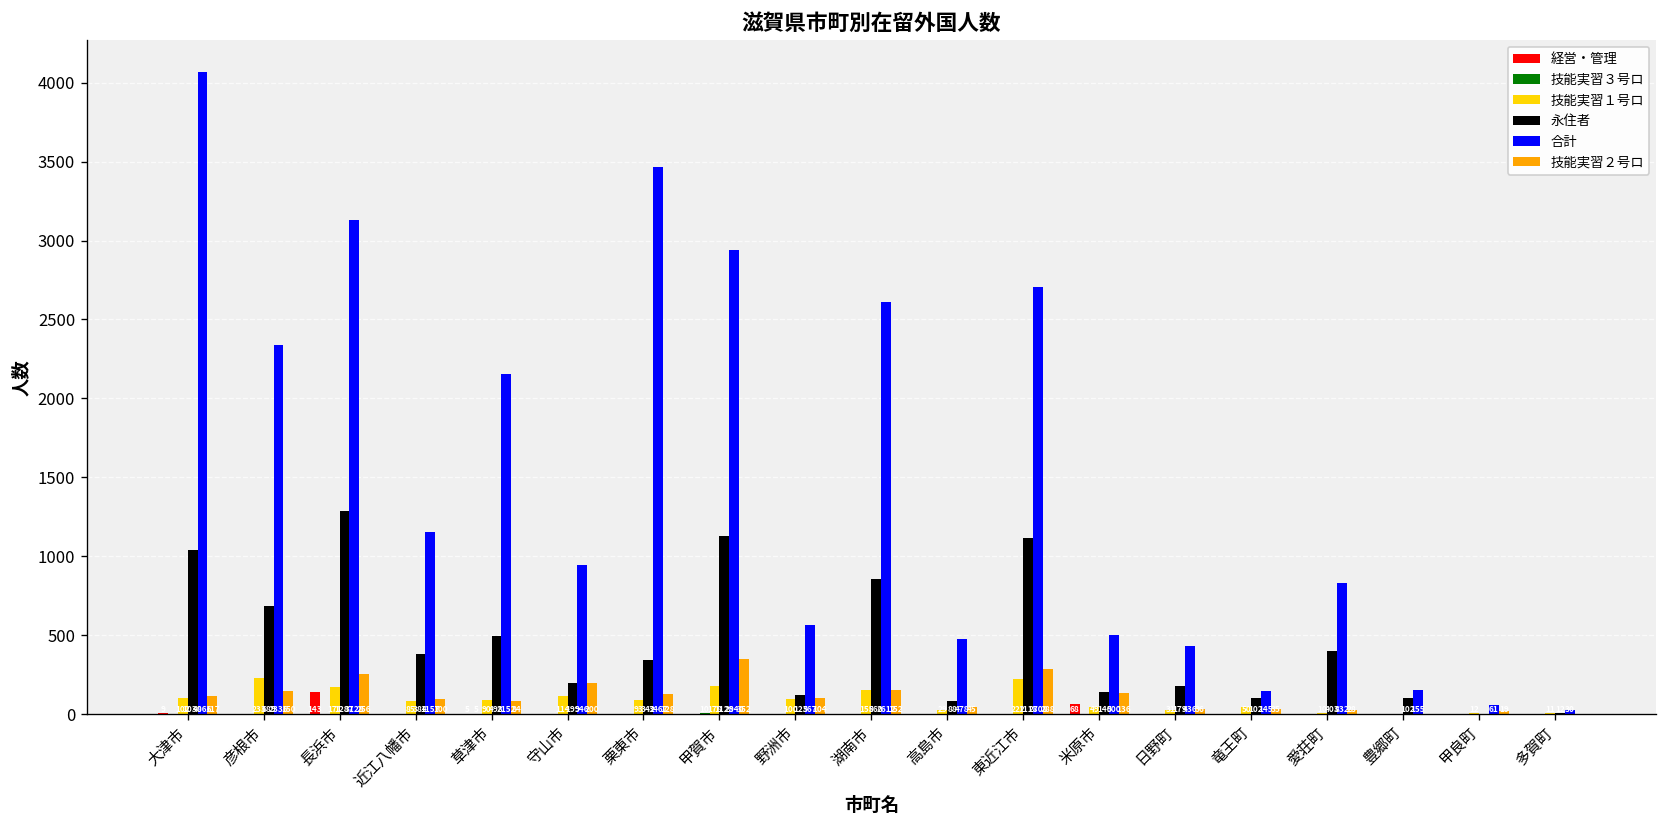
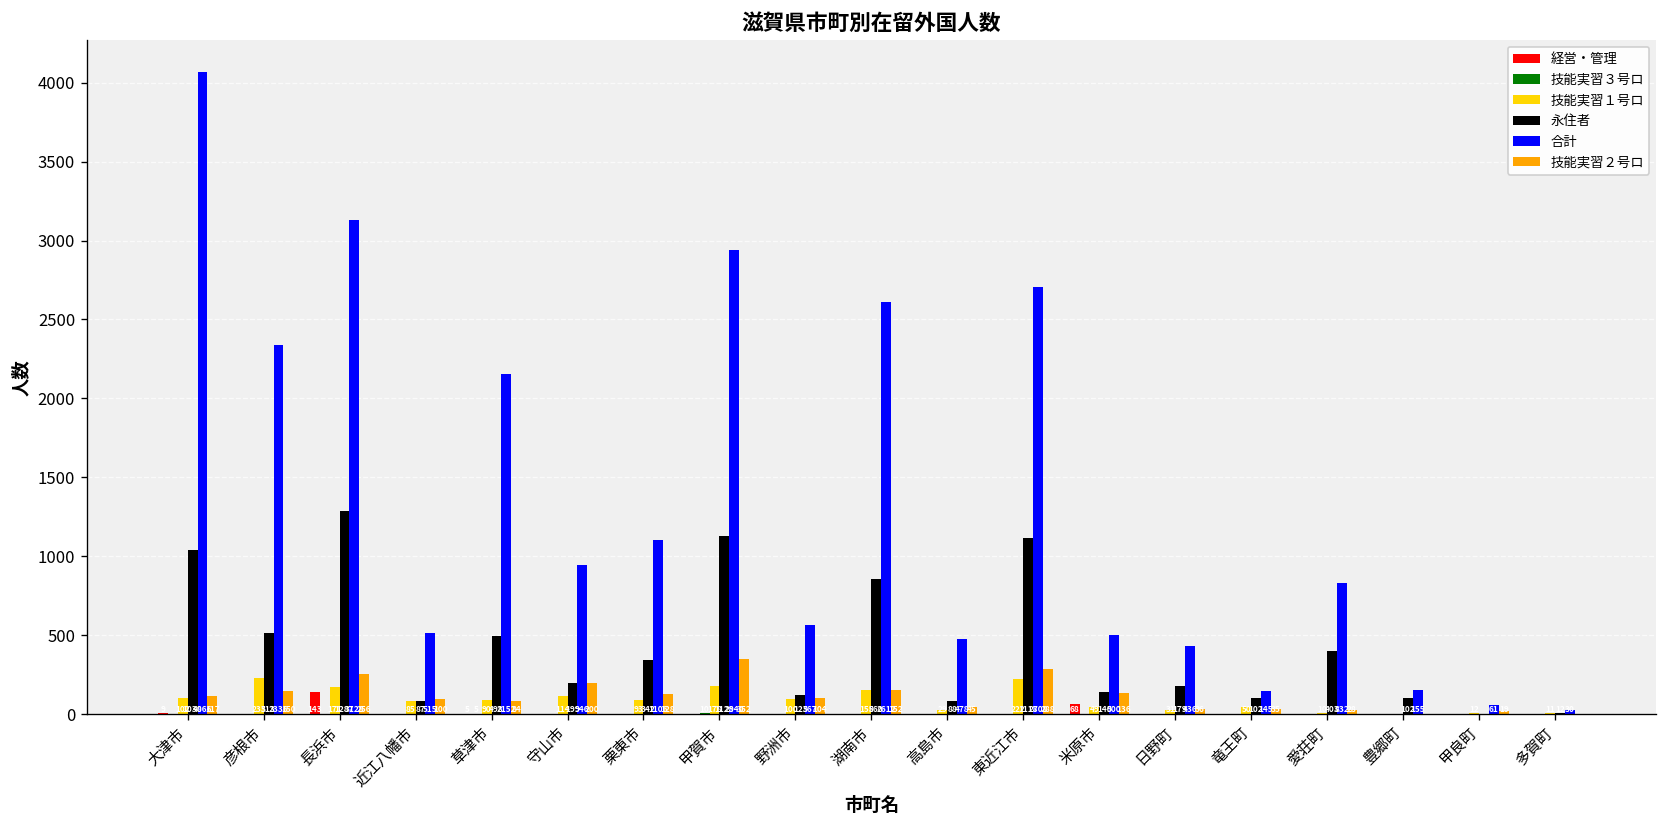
  {
    "経営・管理": {
      "長浜市": 143,
      "米原市": 68
    },
    "技能実習３号ロ": {
      "大津市": 0,
      "彦根市": 0,
      "長浜市": 0,
      "近江八幡市": 0,
      "守山市": 0,
      "栗東市": 0,
      "野洲市": 0,
      "湖南市": 0,
      "高島市": 0,
      "東近江市": 0,
      "米原市": 0,
      "日野町": 0,
      "竜王町": 0,
      "愛荘町": 0,
      "豊郷町": 0,
      "甲良町": 0,
      "多賀町": 0
    },
    "永住者": {
-     "彦根市": 689,
-     "近江八幡市": 384
+     "彦根市": 513,
+     "近江八幡市": 87
    },
    "合計": {
-     "近江八幡市": 1157,
-     "栗東市": 3467,
+     "近江八幡市": 515,
+     "栗東市": 1106,
      "甲良町": 61,
      "多賀町": 30
    }
  }
